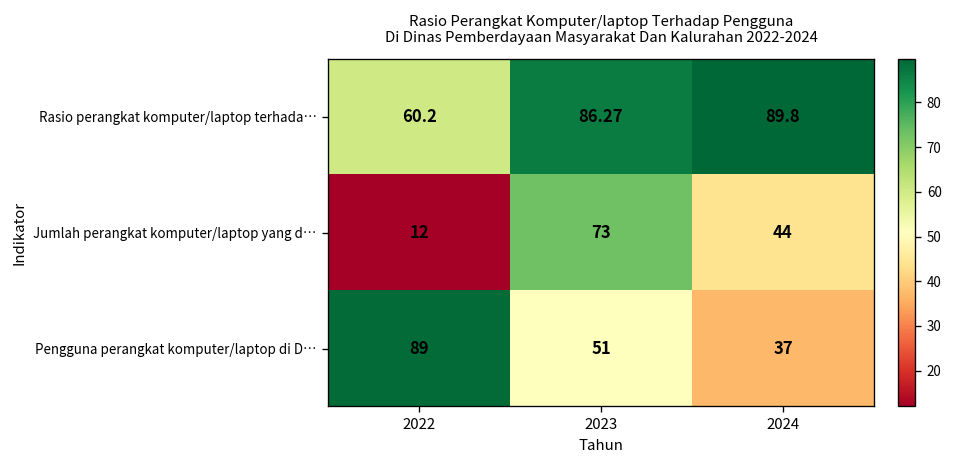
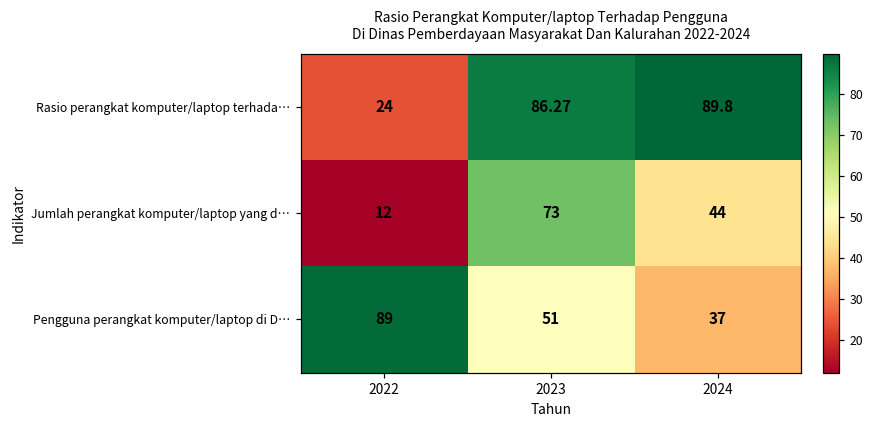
  {
    "Rasio perangkat komputer/laptop terhada…": {
-     "2022": 60.2,
+     "2022": 24,
      "2023": 86.27,
      "2024": 89.8
    },
    "Jumlah perangkat komputer/laptop yang d…": {
      "2022": 12,
      "2023": 73,
      "2024": 44
    },
    "Pengguna perangkat komputer/laptop di D…": {
      "2022": 89,
      "2023": 51,
      "2024": 37
    }
  }
